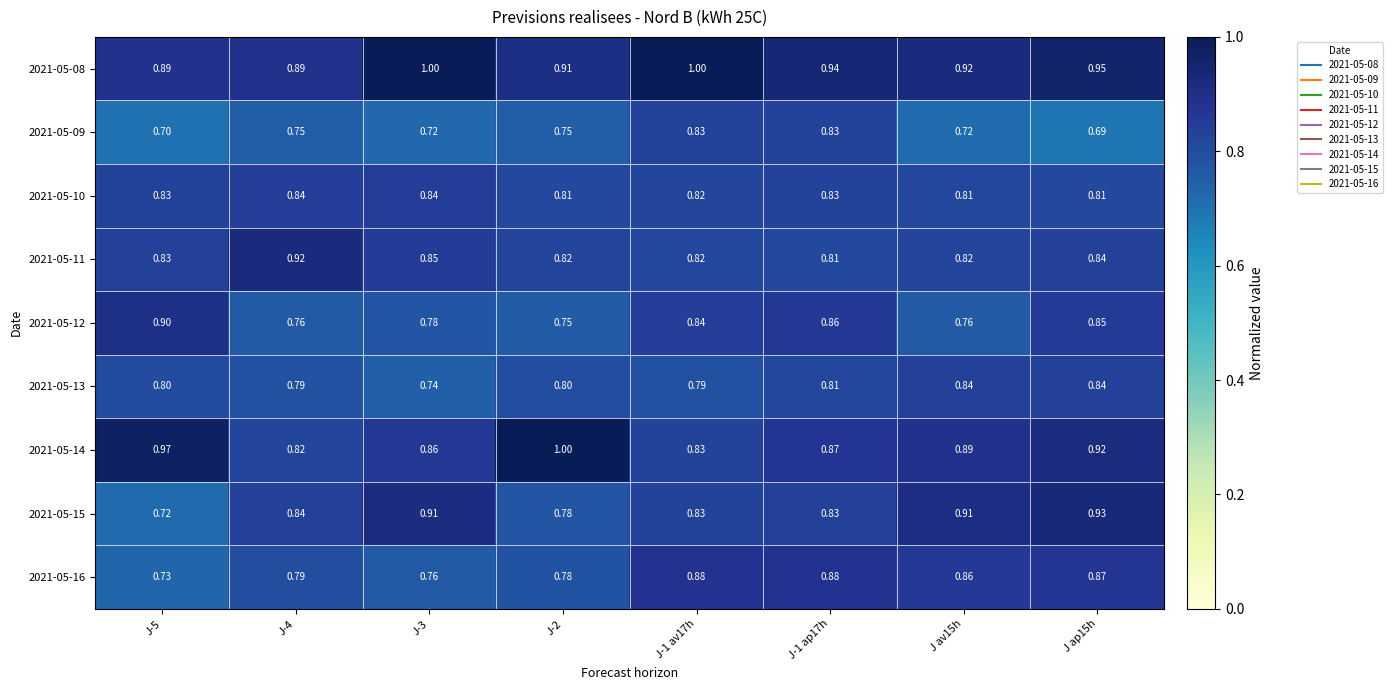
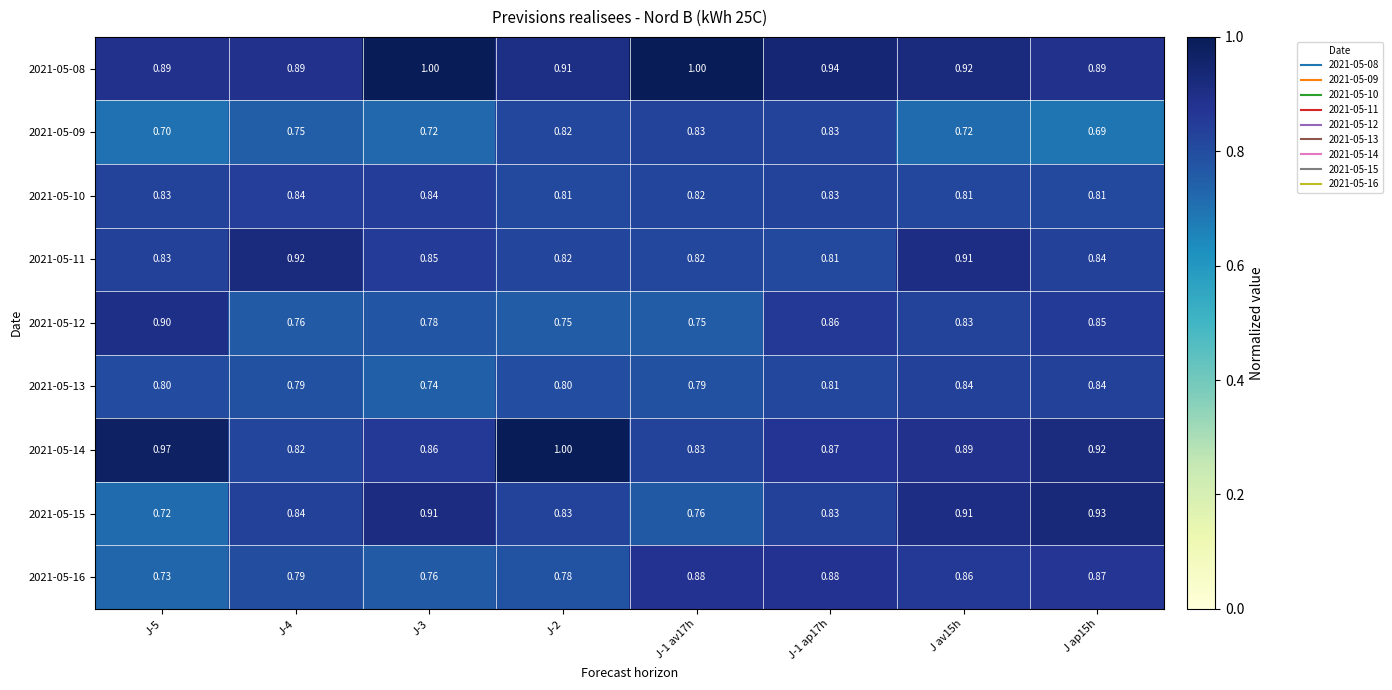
  {
    "2021-05-08": {
      "J-5": 0.89,
      "J-4": 0.89,
      "J-3": 1.00,
      "J-2": 0.91,
      "J-1 av17h": 1.00,
      "J-1 ap17h": 0.94,
      "J av15h": 0.92,
-     "J ap15h": 0.95
+     "J ap15h": 0.89
    },
    "2021-05-09": {
      "J-5": 0.70,
      "J-4": 0.75,
      "J-3": 0.72,
-     "J-2": 0.75,
+     "J-2": 0.82,
      "J-1 av17h": 0.83,
      "J-1 ap17h": 0.83,
      "J av15h": 0.72,
      "J ap15h": 0.69
    },
    "2021-05-10": {
      "J-5": 0.83,
      "J-4": 0.84,
      "J-3": 0.84,
      "J-2": 0.81,
      "J-1 av17h": 0.82,
      "J-1 ap17h": 0.83,
      "J av15h": 0.81,
      "J ap15h": 0.81
    },
    "2021-05-11": {
      "J-5": 0.83,
      "J-4": 0.92,
      "J-3": 0.85,
      "J-2": 0.82,
      "J-1 av17h": 0.82,
      "J-1 ap17h": 0.81,
-     "J av15h": 0.82,
+     "J av15h": 0.91,
      "J ap15h": 0.84
    },
    "2021-05-12": {
      "J-5": 0.90,
      "J-4": 0.76,
      "J-3": 0.78,
      "J-2": 0.75,
-     "J-1 av17h": 0.84,
+     "J-1 av17h": 0.75,
      "J-1 ap17h": 0.86,
-     "J av15h": 0.76,
+     "J av15h": 0.83,
      "J ap15h": 0.85
    },
    "2021-05-13": {
      "J-5": 0.80,
      "J-4": 0.79,
      "J-3": 0.74,
      "J-2": 0.80,
      "J-1 av17h": 0.79,
      "J-1 ap17h": 0.81,
      "J av15h": 0.84,
      "J ap15h": 0.84
    },
    "2021-05-14": {
      "J-5": 0.97,
      "J-4": 0.82,
      "J-3": 0.86,
      "J-2": 1.00,
      "J-1 av17h": 0.83,
      "J-1 ap17h": 0.87,
      "J av15h": 0.89,
      "J ap15h": 0.92
    },
    "2021-05-15": {
      "J-5": 0.72,
      "J-4": 0.84,
      "J-3": 0.91,
-     "J-2": 0.78,
-     "J-1 av17h": 0.83,
+     "J-2": 0.83,
+     "J-1 av17h": 0.76,
      "J-1 ap17h": 0.83,
      "J av15h": 0.91,
      "J ap15h": 0.93
    },
    "2021-05-16": {
      "J-5": 0.73,
      "J-4": 0.79,
      "J-3": 0.76,
      "J-2": 0.78,
      "J-1 av17h": 0.88,
      "J-1 ap17h": 0.88,
      "J av15h": 0.86,
      "J ap15h": 0.87
    }
  }
